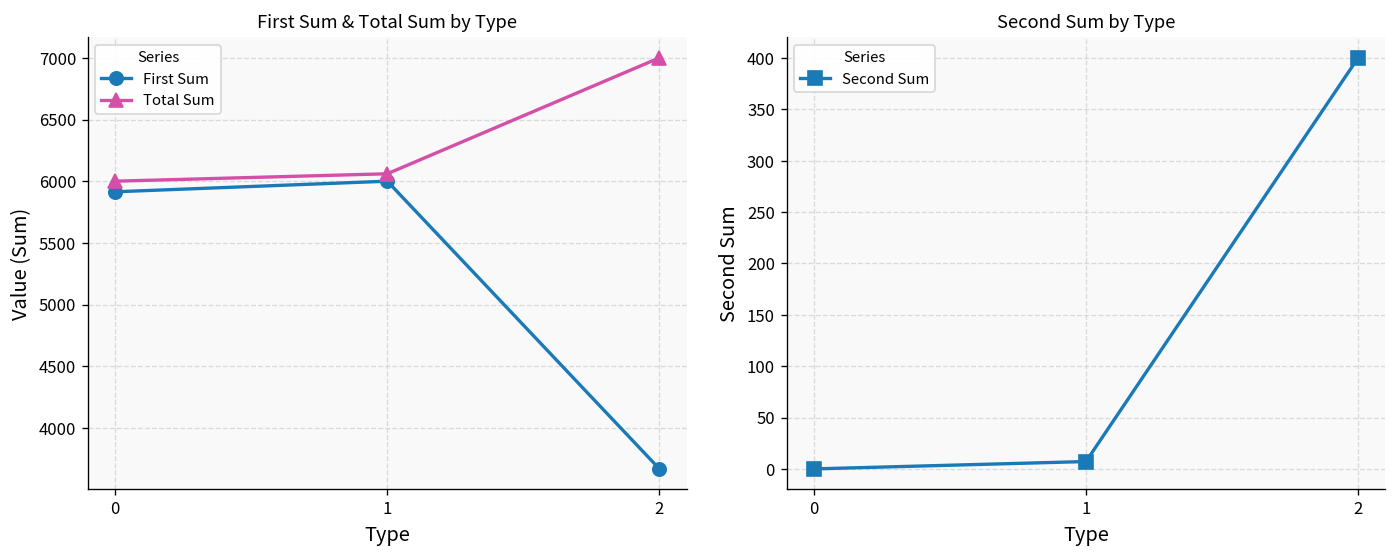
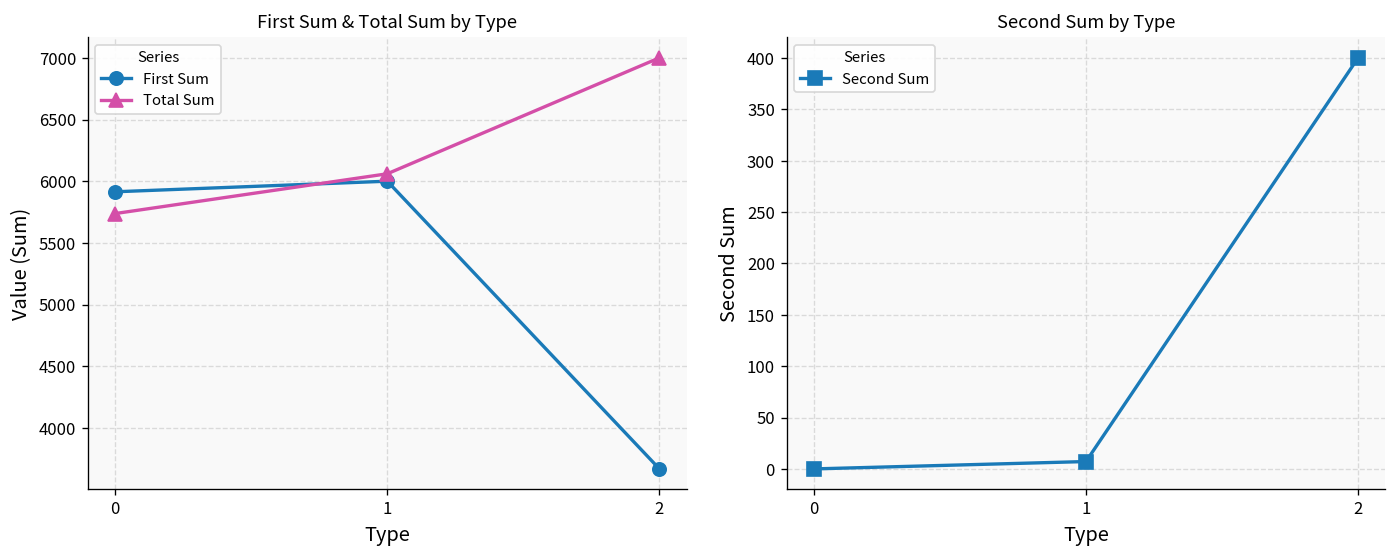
  {
    "First Sum & Total Sum by Type": {
      "First Sum": {
        "0": 5910,
        "1": 6000,
        "2": 3670
      },
      "Total Sum": {
-       "0": 6000,
+       "0": 5740,
        "1": 6060,
        "2": 7000
      }
    },
    "Second Sum by Type": {
      "0": 0,
      "1": 10,
      "2": 400
    }
  }
